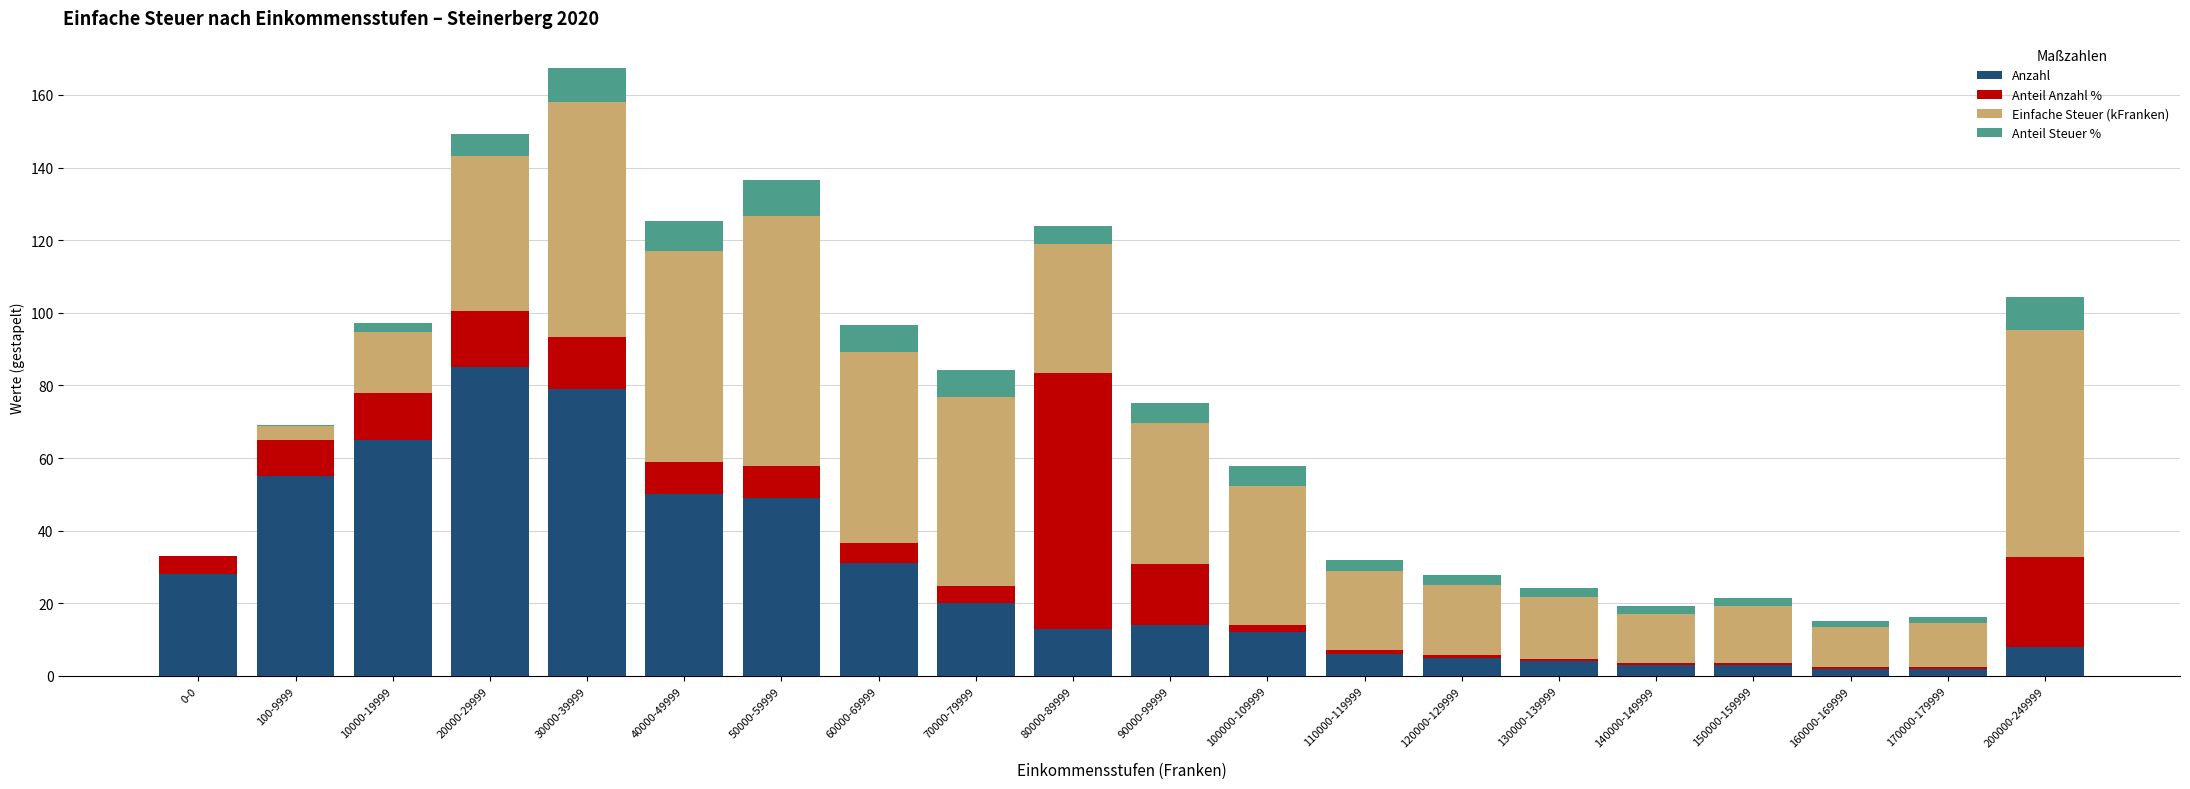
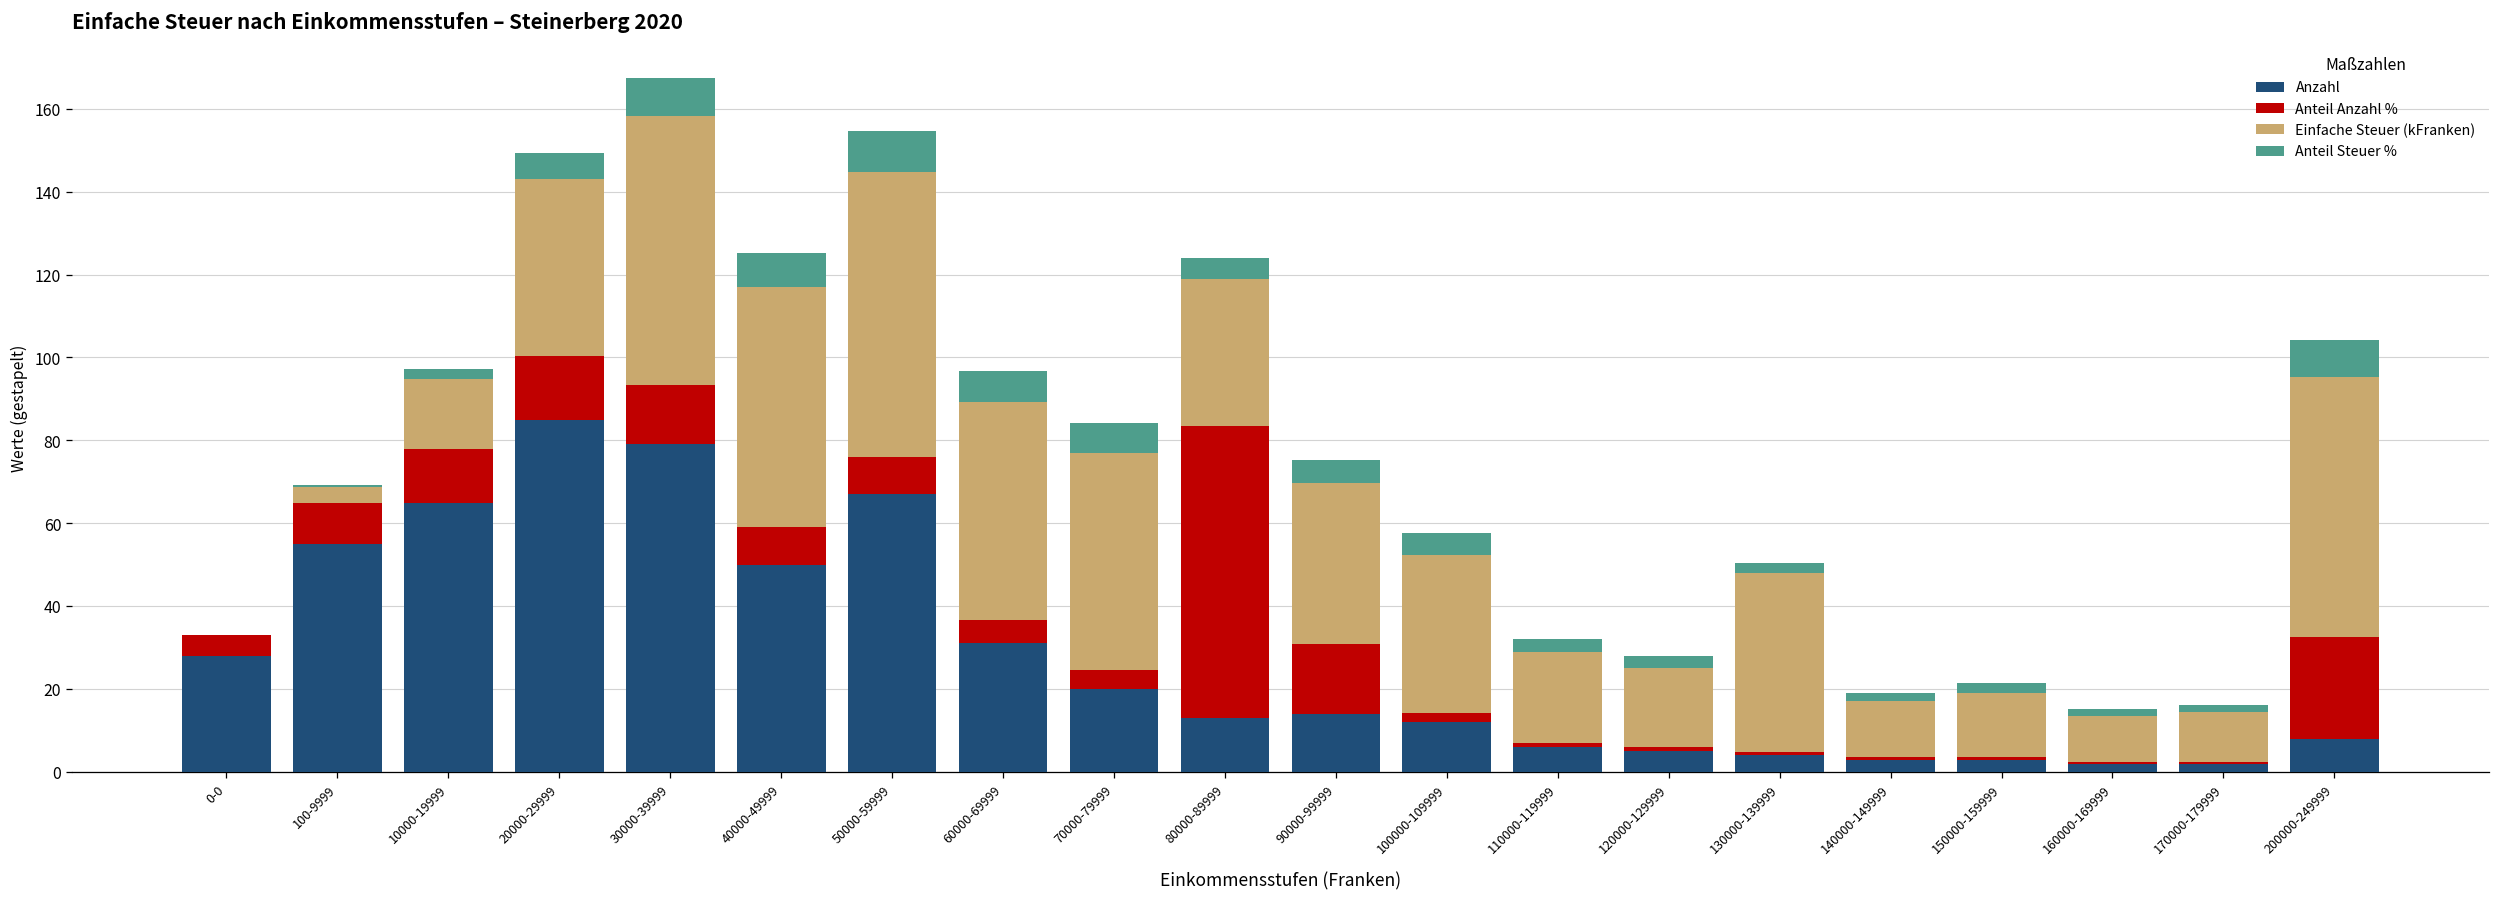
  {
    "Anzahl": {
      "0-0": 28,
      "100-9999": 55,
      "10000-19999": 65,
      "20000-29999": 85,
      "30000-39999": 79,
      "40000-49999": 50,
-     "50000-59999": 49,
+     "50000-59999": 67,
      "60000-69999": 31,
      "70000-79999": 20,
      "80000-89999": 13,
      "90000-99999": 14,
      "100000-109999": 12,
      "110000-119999": 6,
      "120000-129999": 5,
      "130000-139999": 4,
      "140000-149999": 3,
      "150000-159999": 3,
      "160000-169999": 2,
      "170000-179999": 2,
      "200000-249999": 8
    },
    "Anteil Anzahl %": {
      "0-0": 5,
      "100-9999": 10,
      "10000-19999": 13,
      "20000-29999": 15,
      "30000-39999": 14,
      "40000-49999": 9,
      "50000-59999": 9,
      "60000-69999": 6,
      "70000-79999": 5,
      "80000-89999": 71,
      "90000-99999": 17,
      "100000-109999": 2,
      "110000-119999": 1,
      "120000-129999": 1,
      "130000-139999": 1,
      "200000-249999": 25
    },
    "Einfache Steuer (kFranken)": {
      "0-0": 0,
      "100-9999": 4,
      "10000-19999": 17,
      "20000-29999": 43,
      "30000-39999": 65,
      "40000-49999": 58,
      "50000-59999": 69,
      "60000-69999": 53,
      "70000-79999": 52,
      "80000-89999": 35,
      "90000-99999": 39,
      "100000-109999": 38,
      "110000-119999": 22,
      "120000-129999": 19,
-     "130000-139999": 17,
+     "130000-139999": 43,
      "140000-149999": 14,
      "150000-159999": 16,
      "160000-169999": 11,
      "170000-179999": 12,
      "200000-249999": 63
    },
    "Anteil Steuer %": {
      "0-0": 0,
      "10000-19999": 2,
      "20000-29999": 6,
      "30000-39999": 9,
      "40000-49999": 8,
      "50000-59999": 10,
      "60000-69999": 7,
      "70000-79999": 7,
      "80000-89999": 5,
      "90000-99999": 6,
      "100000-109999": 5,
      "110000-119999": 3,
      "120000-129999": 3,
      "130000-139999": 2,
      "140000-149999": 2,
      "150000-159999": 2,
      "160000-169999": 2,
      "170000-179999": 2,
      "200000-249999": 9
    }
  }
